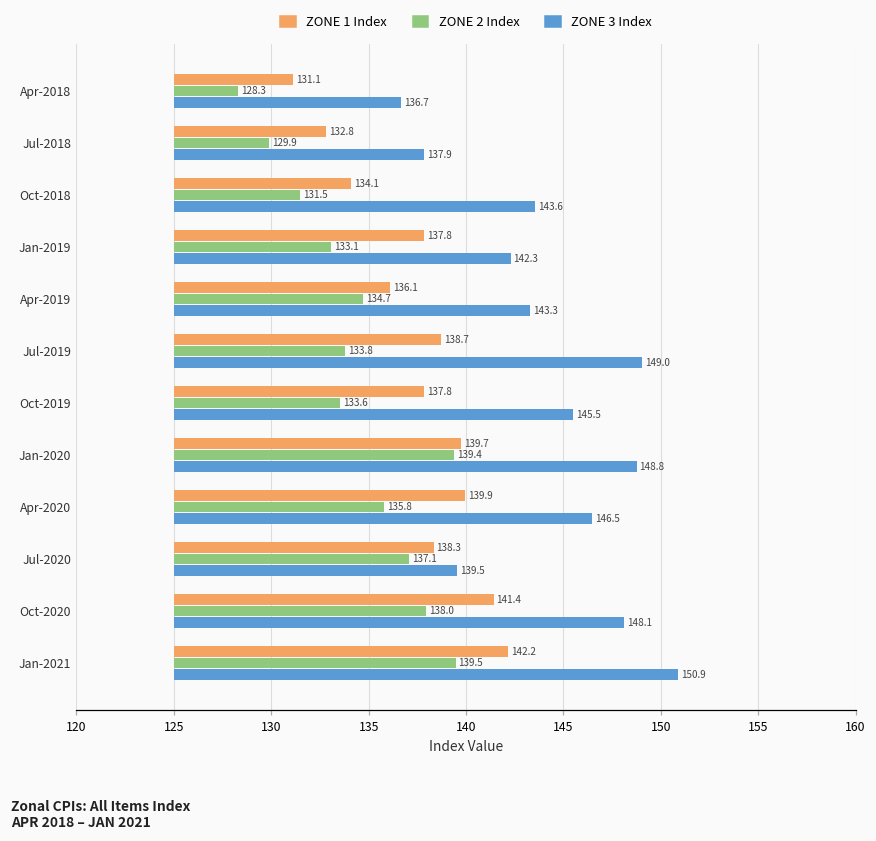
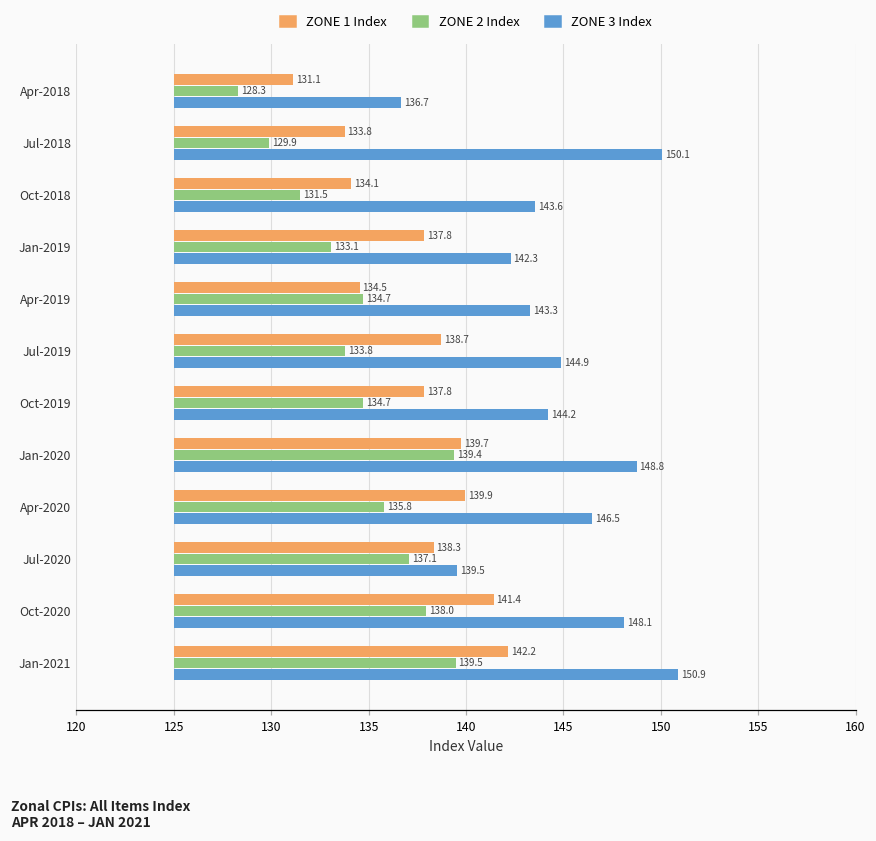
  {
    "ZONE 1 Index": {
-     "Jul-2018": 132.8,
-     "Apr-2019": 136.1
+     "Jul-2018": 133.8,
+     "Apr-2019": 134.5
    },
    "ZONE 2 Index": {
-     "Oct-2019": 133.6
+     "Oct-2019": 134.7
    },
    "ZONE 3 Index": {
-     "Jul-2018": 137.9,
-     "Jul-2019": 149.0,
-     "Oct-2019": 145.5
+     "Jul-2018": 150.1,
+     "Jul-2019": 144.9,
+     "Oct-2019": 144.2
    }
  }
